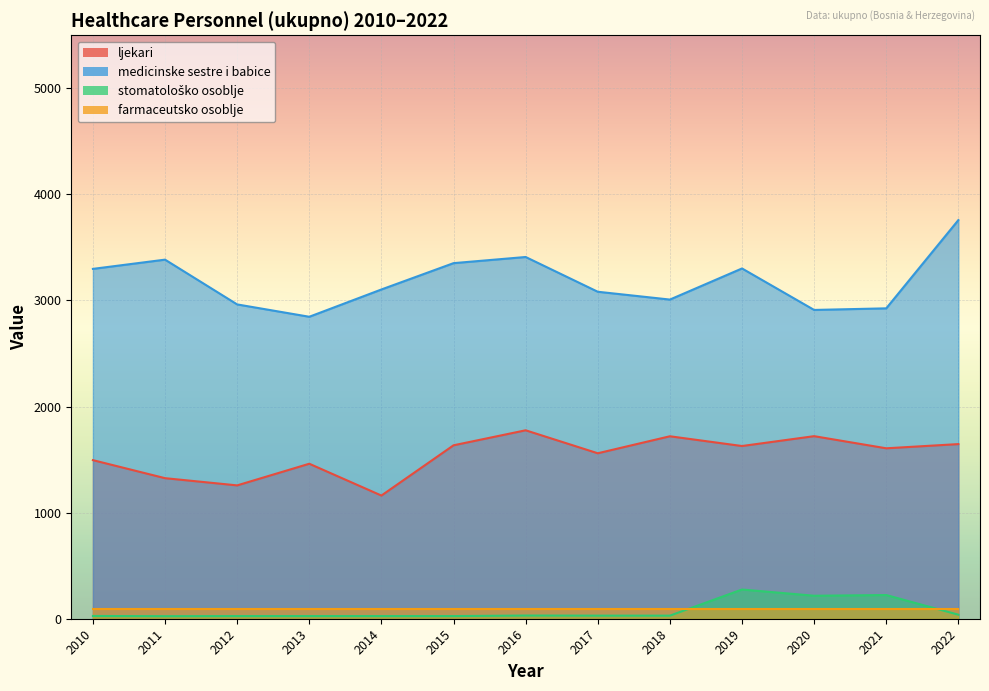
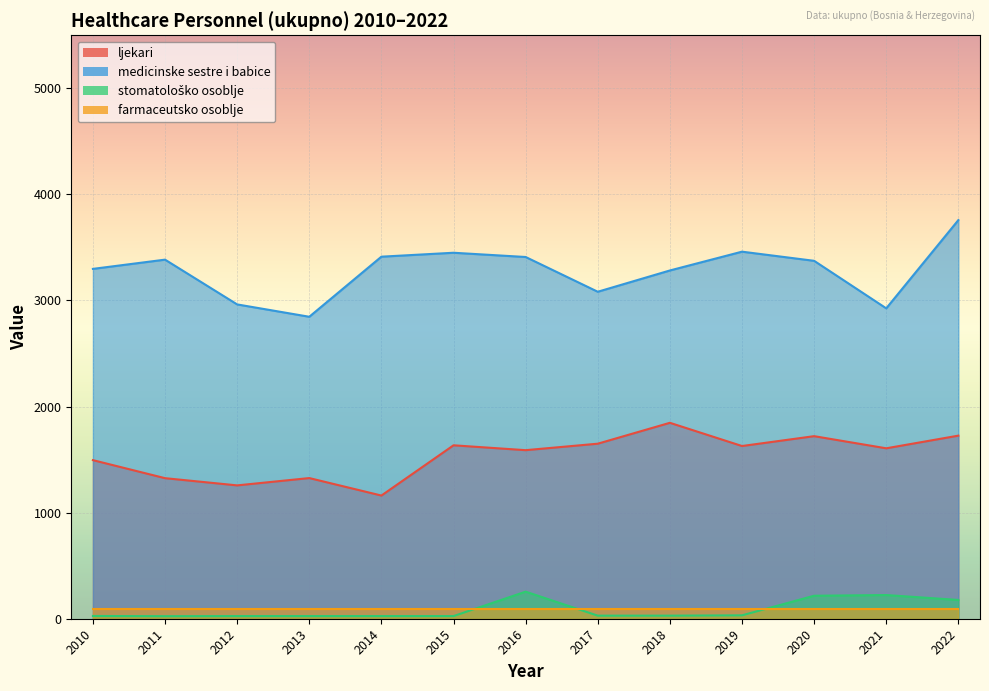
  {
    "ljekari": {
      "2010": 1500,
      "2011": 1330,
      "2012": 1260,
-     "2013": 1460,
+     "2013": 1330,
      "2014": 1160,
      "2015": 1630,
-     "2016": 1780,
-     "2017": 1560,
-     "2018": 1720,
+     "2016": 1590,
+     "2017": 1650,
+     "2018": 1850,
      "2019": 1630,
      "2020": 1720,
      "2021": 1610,
-     "2022": 1650
+     "2022": 1730
    },
    "medicinske sestre i babice": {
      "2010": 3300,
      "2011": 3390,
      "2012": 2960,
      "2013": 2850,
-     "2014": 3100,
-     "2015": 3350,
+     "2014": 3410,
+     "2015": 3450,
      "2016": 3410,
      "2017": 3080,
-     "2018": 3010,
-     "2019": 3300,
-     "2020": 2910,
+     "2018": 3280,
+     "2019": 3460,
+     "2020": 3370,
      "2021": 2930,
      "2022": 3760
    },
    "stomatološko osoblje": {
      "2010": 30,
      "2011": 20,
      "2012": 30,
      "2013": 30,
      "2014": 30,
      "2015": 30,
-     "2016": 30,
+     "2016": 260,
      "2017": 30,
      "2018": 30,
-     "2019": 280,
+     "2019": 30,
      "2020": 220,
      "2021": 220,
-     "2022": 40
+     "2022": 180
    },
    "farmaceutsko osoblje": {
      "2010": 90,
      "2011": 90,
      "2012": 90,
      "2013": 90,
      "2014": 90,
      "2015": 90,
      "2016": 90,
      "2017": 90,
      "2018": 90,
      "2019": 90,
      "2020": 90,
      "2021": 90,
      "2022": 90
    }
  }
